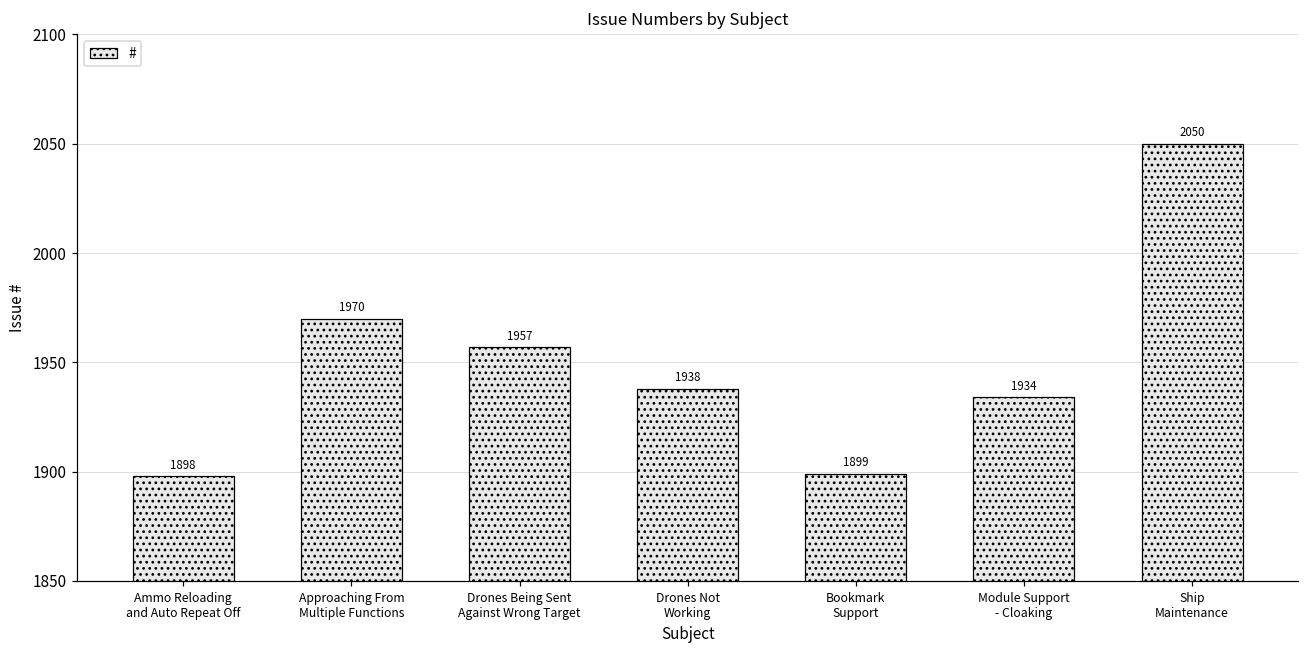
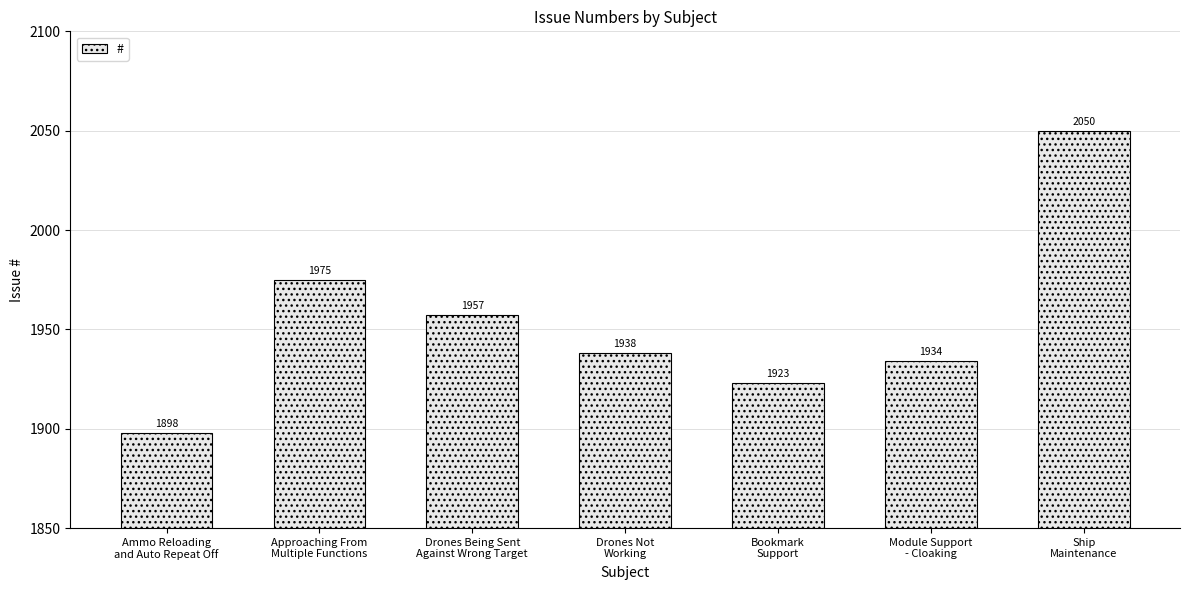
  {
    "Ammo Reloading and Auto Repeat Off": 1898,
-   "Approaching From Multiple Functions": 1970,
+   "Approaching From Multiple Functions": 1975,
    "Drones Being Sent Against Wrong Target": 1957,
    "Drones Not Working": 1938,
-   "Bookmark Support": 1899,
+   "Bookmark Support": 1923,
    "Module Support - Cloaking": 1934,
    "Ship Maintenance": 2050
  }
